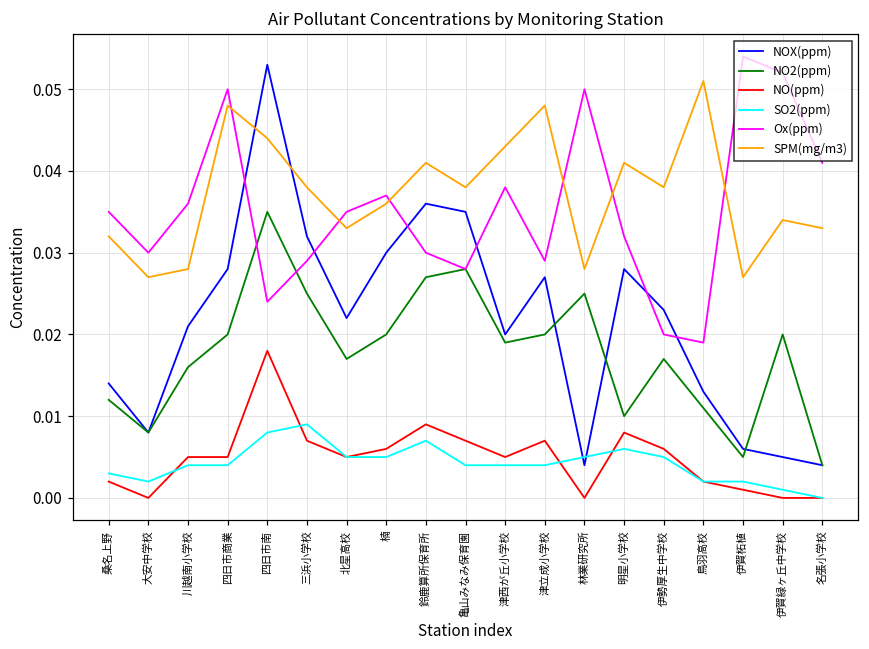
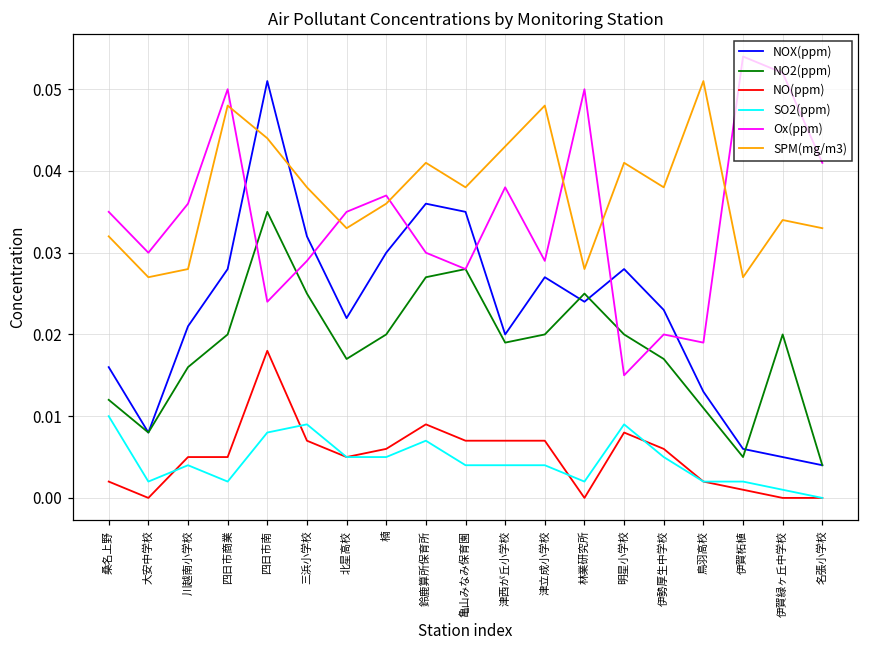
  {
    "NOX(ppm)": {
-     "桑名上野": 0.014,
+     "桑名上野": 0.016,
      "川越南小学校": 0.021,
      "四日市商業": 0.028,
-     "四日市南": 0.053,
+     "四日市南": 0.051,
      "三浜小学校": 0.032,
      "北星高校": 0.022,
      "楠": 0.030,
      "鈴鹿算所保育所": 0.036,
      "亀山みなみ保育園": 0.035,
      "津西が丘小学校": 0.020,
      "津立成小学校": 0.027,
-     "林業研究所": 0.004,
+     "林業研究所": 0.024,
      "明星小学校": 0.028,
      "伊勢厚生中学校": 0.023,
      "鳥羽高校": 0.013,
      "伊賀柘植": 0.006,
      "伊賀緑ヶ丘中学校": 0.005
    },
    "NO2(ppm)": {
      "桑名上野": 0.012,
      "川越南小学校": 0.016,
      "四日市商業": 0.02,
      "四日市南": 0.035,
      "三浜小学校": 0.025,
      "北星高校": 0.017,
      "楠": 0.02,
      "鈴鹿算所保育所": 0.027,
      "津西が丘小学校": 0.019,
      "津立成小学校": 0.02,
      "林業研究所": 0.025,
-     "明星小学校": 0.01,
+     "明星小学校": 0.02,
      "伊勢厚生中学校": 0.017,
      "鳥羽高校": 0.011,
      "伊賀柘植": 0.005,
      "伊賀緑ヶ丘中学校": 0.02
    },
    "NO(ppm)": {
      "桑名上野": 0.002,
      "大安中学校": 0.000,
      "川越南小学校": 0.005,
      "四日市商業": 0.005,
      "四日市南": 0.018,
      "三浜小学校": 0.007,
      "楠": 0.006,
      "鈴鹿算所保育所": 0.009,
      "亀山みなみ保育園": 0.007,
-     "津西が丘小学校": 0.005,
+     "津西が丘小学校": 0.007,
      "津立成小学校": 0.007,
      "林業研究所": 0.000,
      "明星小学校": 0.008,
      "伊勢厚生中学校": 0.006,
      "伊賀柘植": 0.001,
      "伊賀緑ヶ丘中学校": 0.000
    },
    "SO2(ppm)": {
-     "桑名上野": 0.003,
+     "桑名上野": 0.010,
      "大安中学校": 0.002,
      "川越南小学校": 0.004,
-     "四日市商業": 0.004,
+     "四日市商業": 0.002,
      "四日市南": 0.008,
      "三浜小学校": 0.009,
      "楠": 0.005,
      "鈴鹿算所保育所": 0.007,
      "亀山みなみ保育園": 0.004,
      "津西が丘小学校": 0.004,
      "津立成小学校": 0.004,
-     "林業研究所": 0.005,
-     "明星小学校": 0.006,
+     "林業研究所": 0.002,
+     "明星小学校": 0.009,
      "伊勢厚生中学校": 0.005,
      "伊賀柘植": 0.002,
      "伊賀緑ヶ丘中学校": 0.001
    },
    "Ox(ppm)": {
      "桑名上野": 0.035,
      "大安中学校": 0.030,
      "川越南小学校": 0.036,
      "四日市商業": 0.050,
      "四日市南": 0.024,
      "三浜小学校": 0.029,
      "北星高校": 0.035,
      "楠": 0.037,
      "鈴鹿算所保育所": 0.030,
      "津西が丘小学校": 0.038,
      "津立成小学校": 0.029,
      "林業研究所": 0.050,
-     "明星小学校": 0.032,
+     "明星小学校": 0.015,
      "伊勢厚生中学校": 0.020,
      "鳥羽高校": 0.019,
      "名張小学校": 0.041
    },
    "SPM(mg/m3)": {
      "桑名上野": 0.032,
      "大安中学校": 0.027,
      "川越南小学校": 0.028,
      "四日市商業": 0.048,
      "四日市南": 0.044,
      "三浜小学校": 0.038,
      "北星高校": 0.033,
      "楠": 0.036,
      "鈴鹿算所保育所": 0.041,
      "亀山みなみ保育園": 0.038,
      "津西が丘小学校": 0.043,
      "津立成小学校": 0.048,
      "林業研究所": 0.028,
      "明星小学校": 0.041,
      "伊勢厚生中学校": 0.038,
      "鳥羽高校": 0.051,
      "伊賀柘植": 0.027,
      "伊賀緑ヶ丘中学校": 0.034,
      "名張小学校": 0.033
    }
  }
